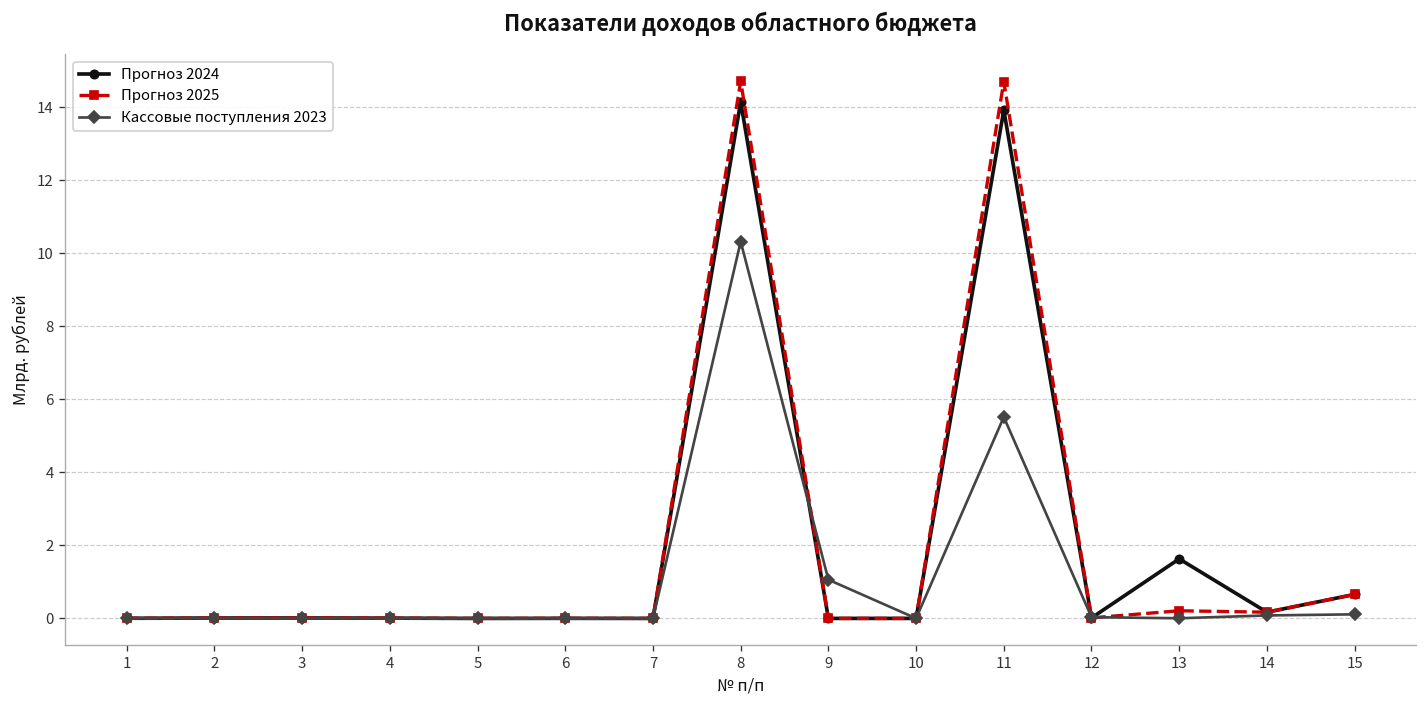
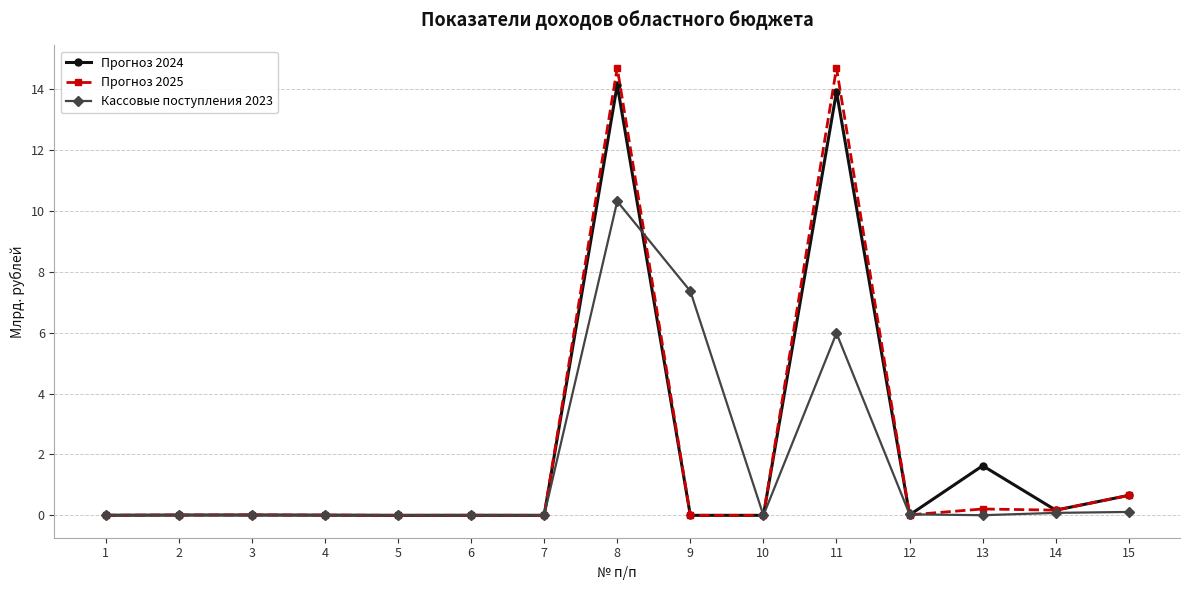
  {
    "Прогноз 2024": {
      "8": 14.1,
      "11": 13.9,
      "13": 1.6
    },
    "Прогноз 2025": {
      "8": 14.7,
      "11": 14.7,
      "13": 0.2
    },
    "Кассовые поступления 2023": {
      "8": 10.3,
-     "9": 1.1,
-     "11": 5.5,
+     "9": 7.4,
+     "11": 6.0,
      "13": 0.0,
      "14": 0.1,
      "15": 0.1
    }
  }
